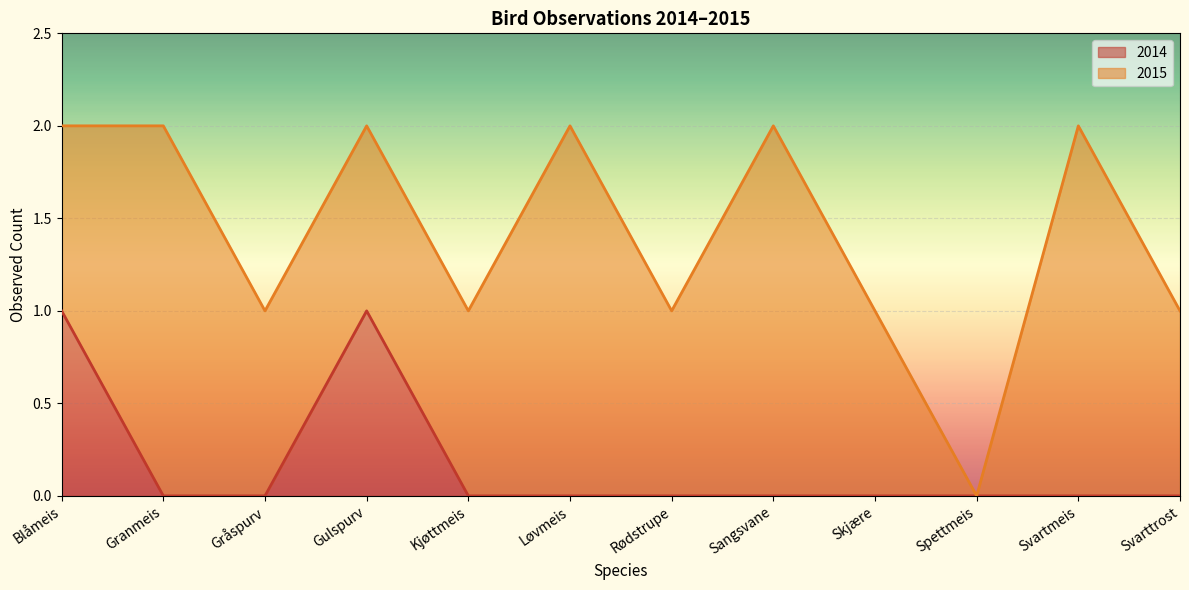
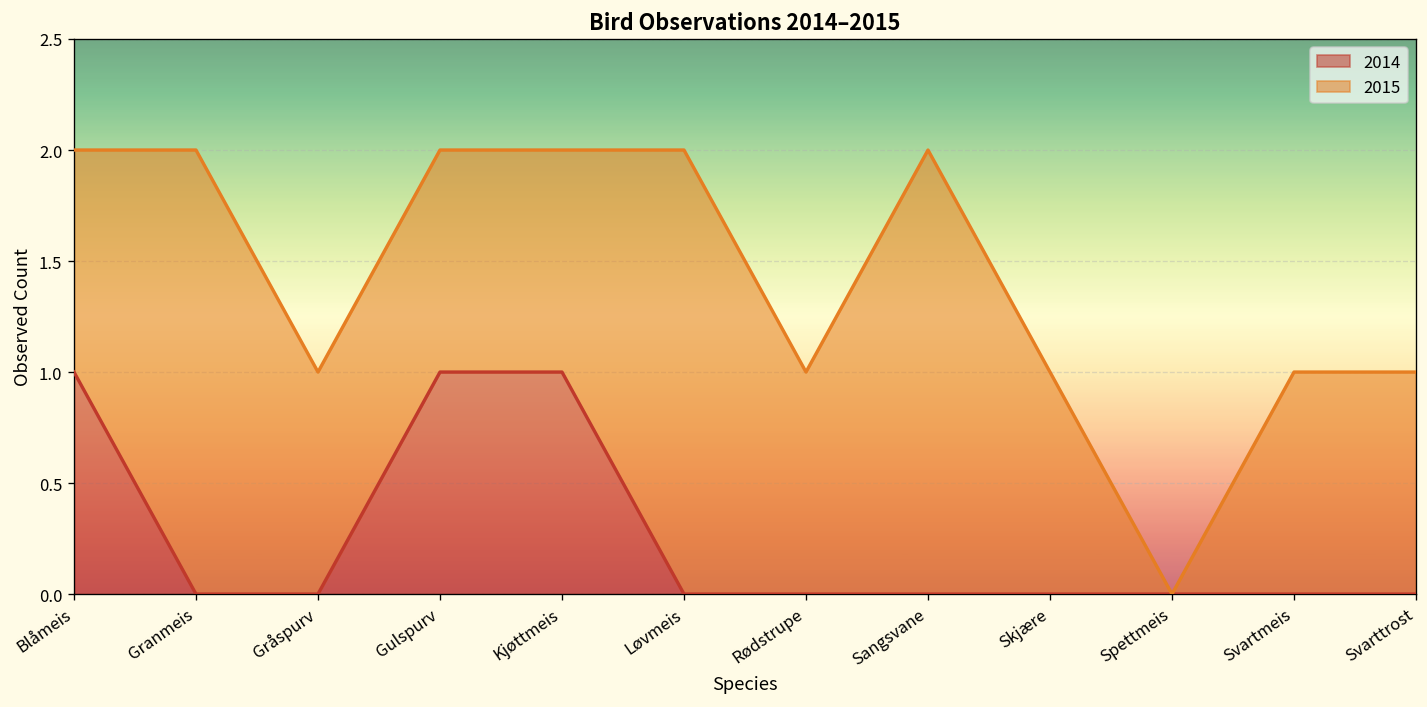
  {
    "2014": {
      "Blåmeis": 1,
      "Granmeis": 0,
      "Gråspurv": 0,
      "Gulspurv": 1,
-     "Kjøttmeis": 0,
+     "Kjøttmeis": 1,
      "Løvmeis": 0,
      "Rødstrupe": 0,
      "Sangsvane": 0,
      "Skjære": 0,
      "Svartmeis": 0,
      "Svarttrost": 0
    },
    "2015": {
      "Blåmeis": 2,
      "Granmeis": 2,
      "Gråspurv": 1,
      "Gulspurv": 2,
      "Løvmeis": 2,
      "Rødstrupe": 1,
      "Sangsvane": 2,
      "Skjære": 1,
-     "Svartmeis": 2,
+     "Svartmeis": 1,
      "Svarttrost": 1
    }
  }
